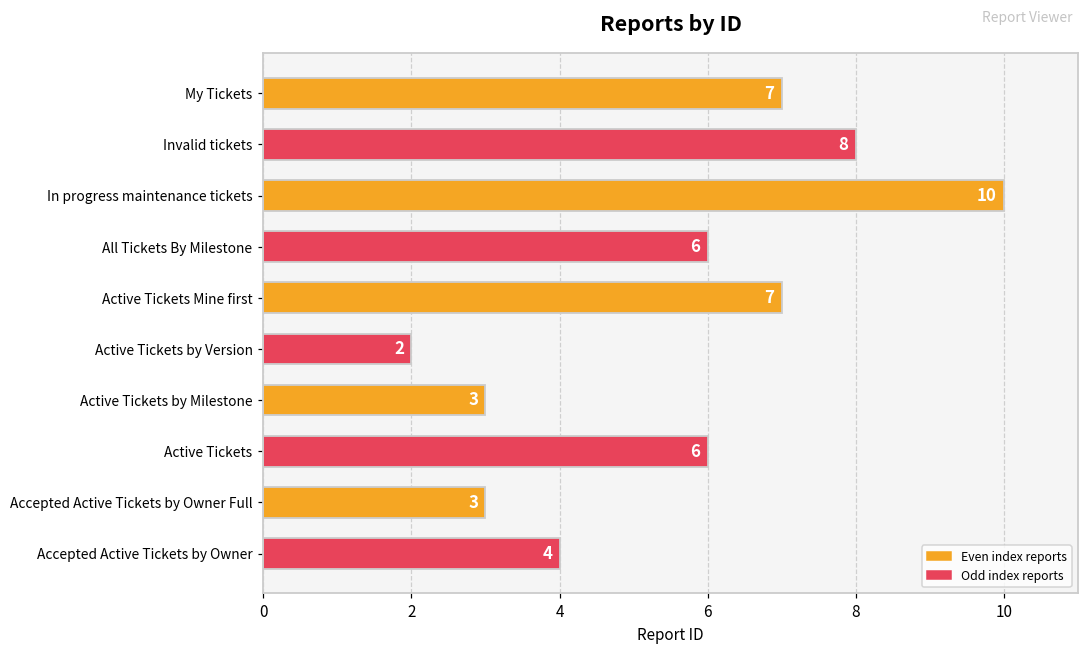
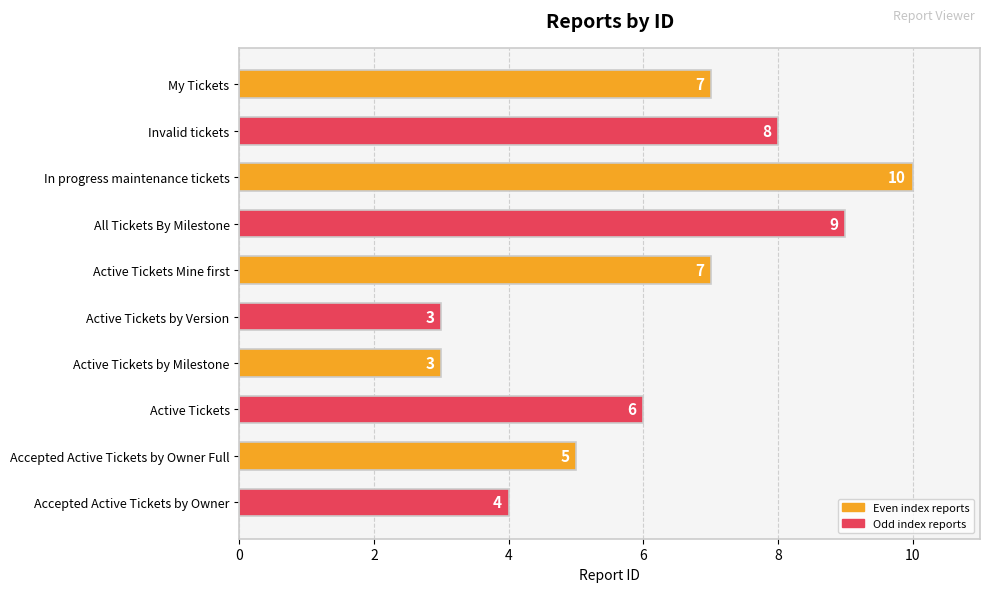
  {
    "My Tickets": 7,
    "Invalid tickets": 8,
    "In progress maintenance tickets": 10,
-   "All Tickets By Milestone": 6,
+   "All Tickets By Milestone": 9,
    "Active Tickets Mine first": 7,
-   "Active Tickets by Version": 2,
+   "Active Tickets by Version": 3,
    "Active Tickets by Milestone": 3,
    "Active Tickets": 6,
-   "Accepted Active Tickets by Owner Full": 3,
+   "Accepted Active Tickets by Owner Full": 5,
    "Accepted Active Tickets by Owner": 4
  }
